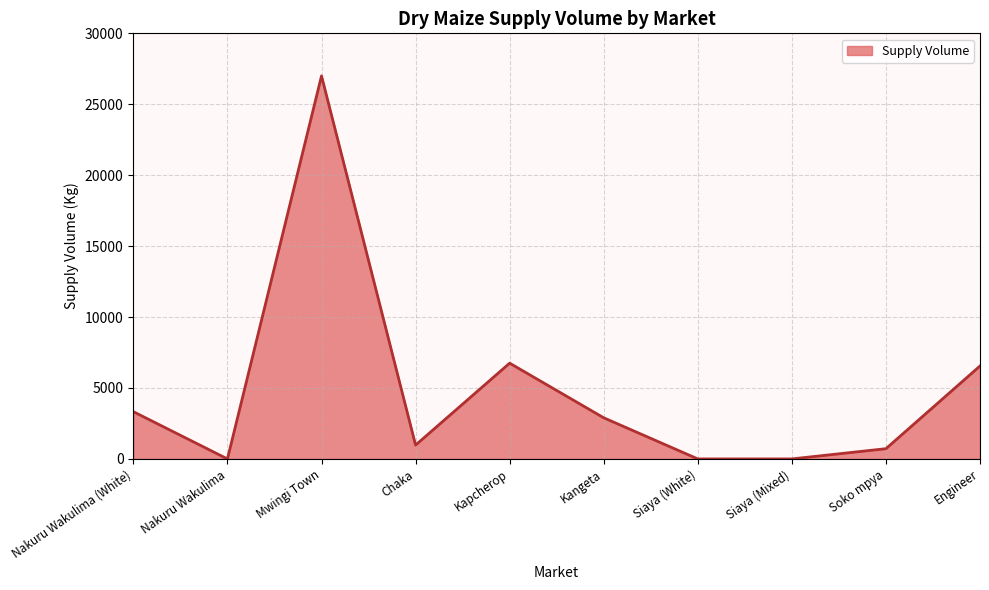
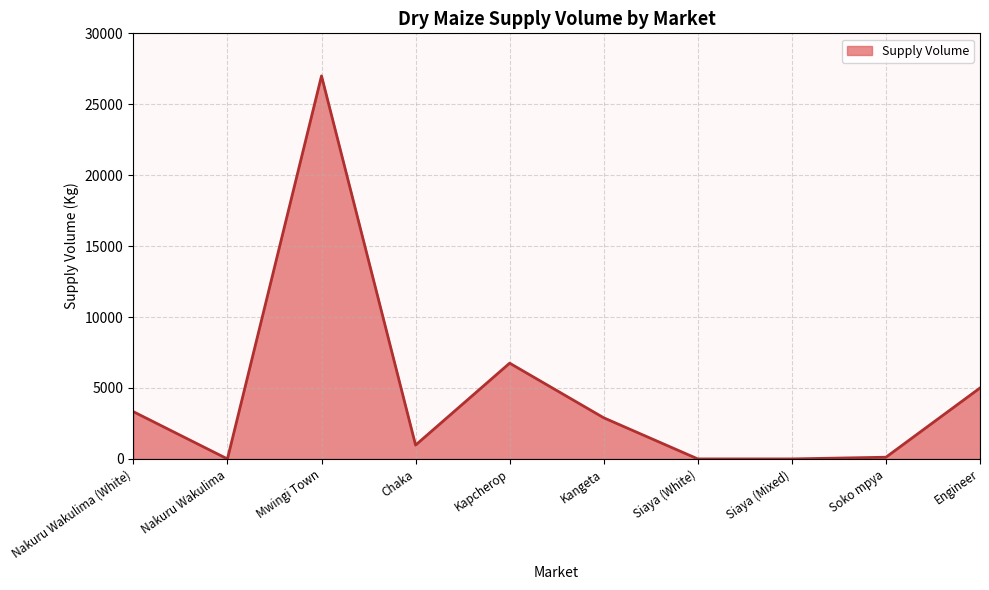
  {
    "Nakuru Wakulima (White)": 3300,
    "Nakuru Wakulima": 0,
    "Mwingi Town": 27000,
    "Chaka": 1000,
    "Kapcherop": 6800,
    "Kangeta": 2900,
    "Siaya (White)": 0,
    "Siaya (Mixed)": 0,
-   "Soko mpya": 700,
-   "Engineer": 6600
+   "Soko mpya": 100,
+   "Engineer": 5000
  }
